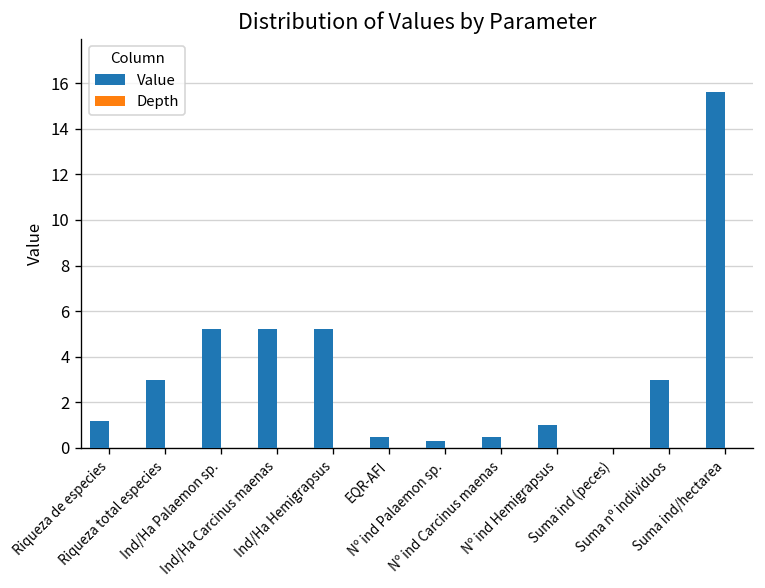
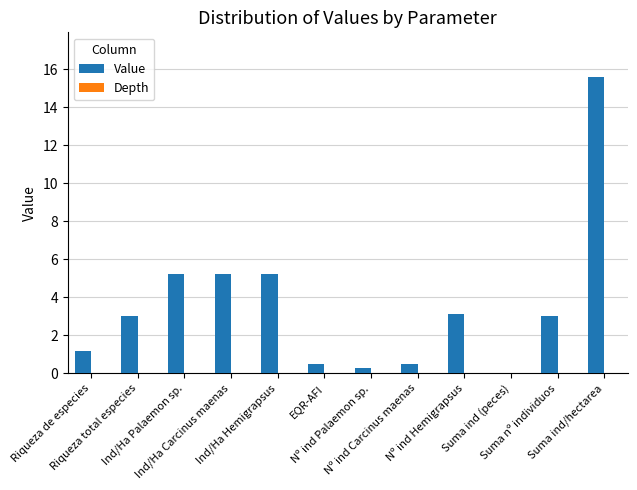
  {
    "Value": {
      "Riqueza de especies": 1.2,
      "Riqueza total especies": 3.0,
      "Ind/Ha Palaemon sp.": 5.2,
      "Ind/Ha Carcinus maenas": 5.2,
      "Ind/Ha Hemigrapsus": 5.2,
      "EQR-AFI": 0.5,
      "Nº ind Palaemon sp.": 0.3,
      "Nº ind Carcinus maenas": 0.5,
-     "Nº ind Hemigrapsus": 1.0,
+     "Nº ind Hemigrapsus": 3.1,
      "Suma ind (peces)": 0.0,
      "Suma nº individuos": 3.0,
      "Suma ind/hectarea": 15.6
    },
    "Depth": {
      "Riqueza de especies": 0.0,
      "Riqueza total especies": 0.0,
      "Ind/Ha Palaemon sp.": 0.0,
      "Ind/Ha Carcinus maenas": 0.0,
      "Ind/Ha Hemigrapsus": 0.0,
      "EQR-AFI": 0.0,
      "Nº ind Palaemon sp.": 0.0,
      "Nº ind Carcinus maenas": 0.0,
      "Nº ind Hemigrapsus": 0.0,
      "Suma ind (peces)": 0.0,
      "Suma nº individuos": 0.0,
      "Suma ind/hectarea": 0.0
    }
  }
